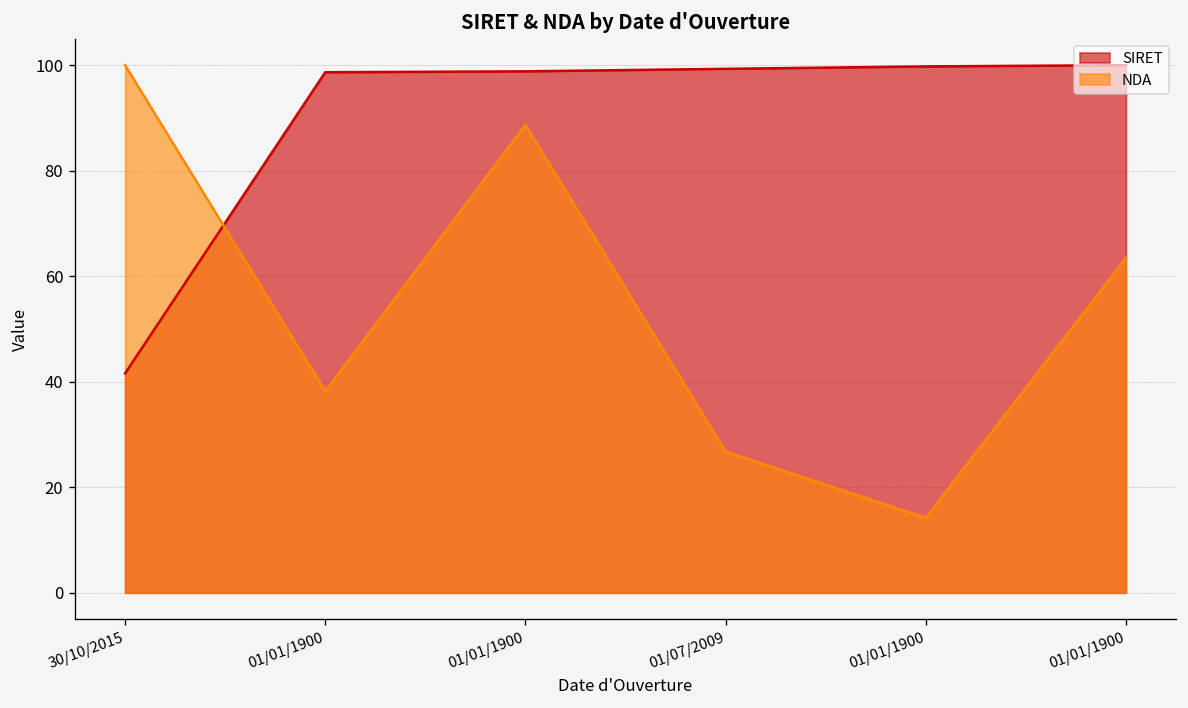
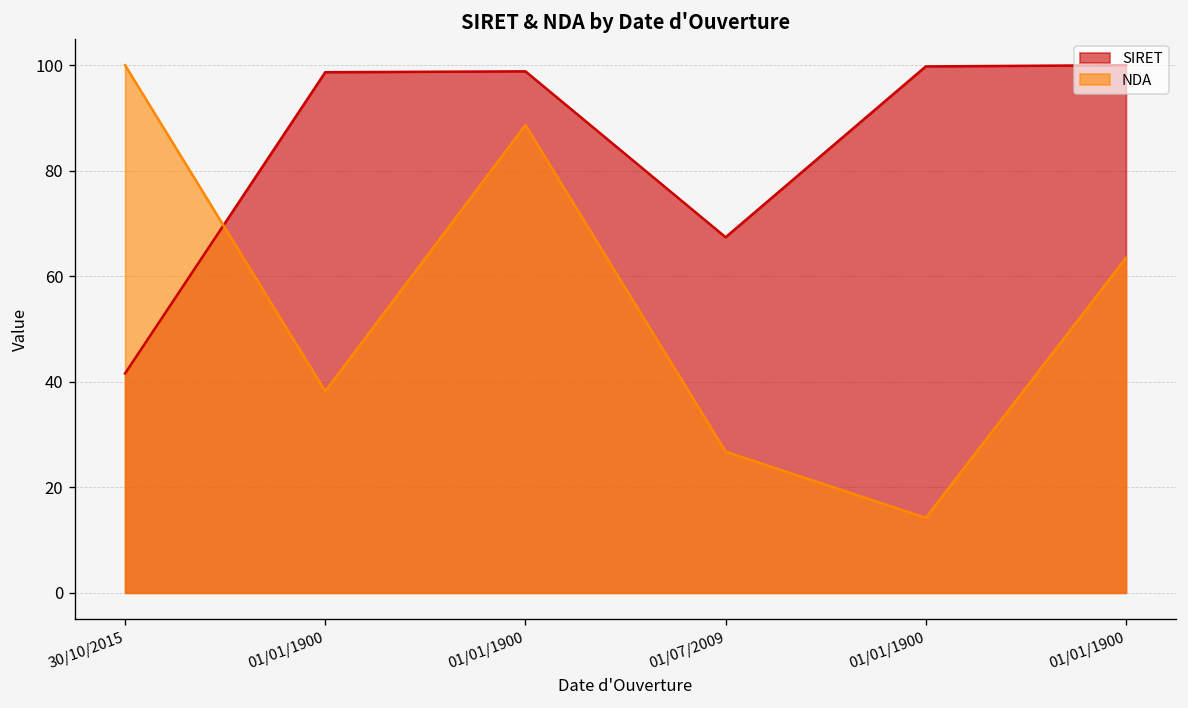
  {
    "SIRET": {
      "30/10/2015": 42,
-     "01/07/2009": 99
+     "01/07/2009": 67
    },
    "NDA": {
      "30/10/2015": 100,
      "01/07/2009": 27
    }
  }
